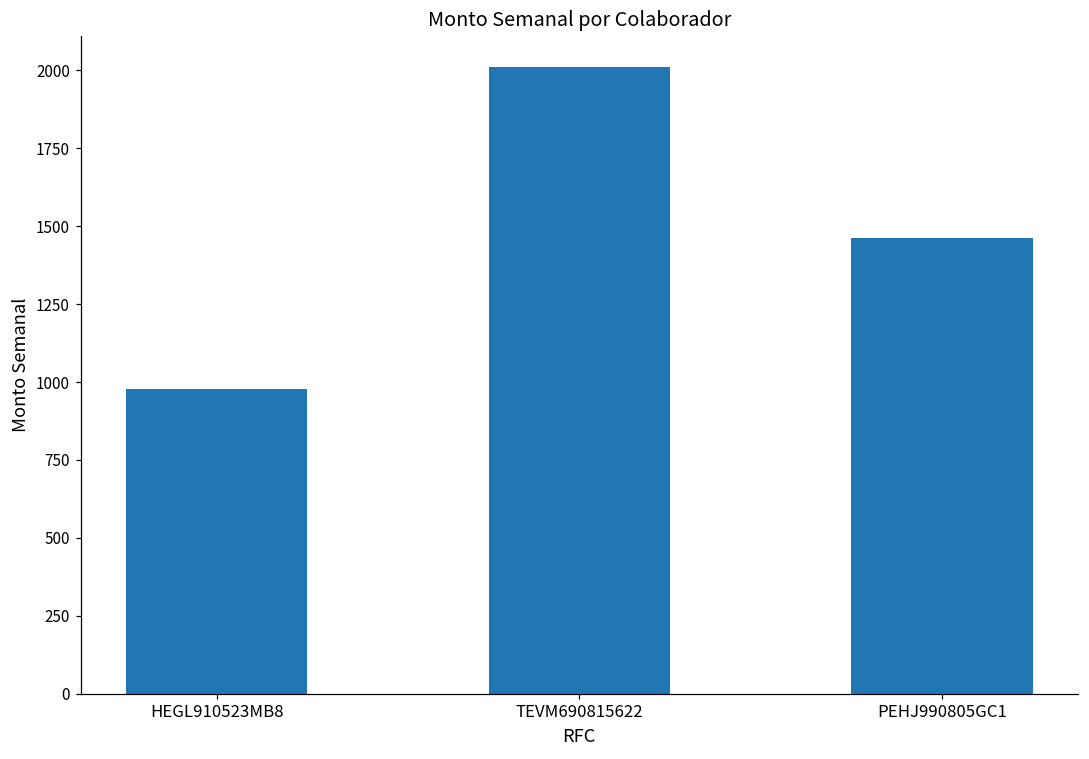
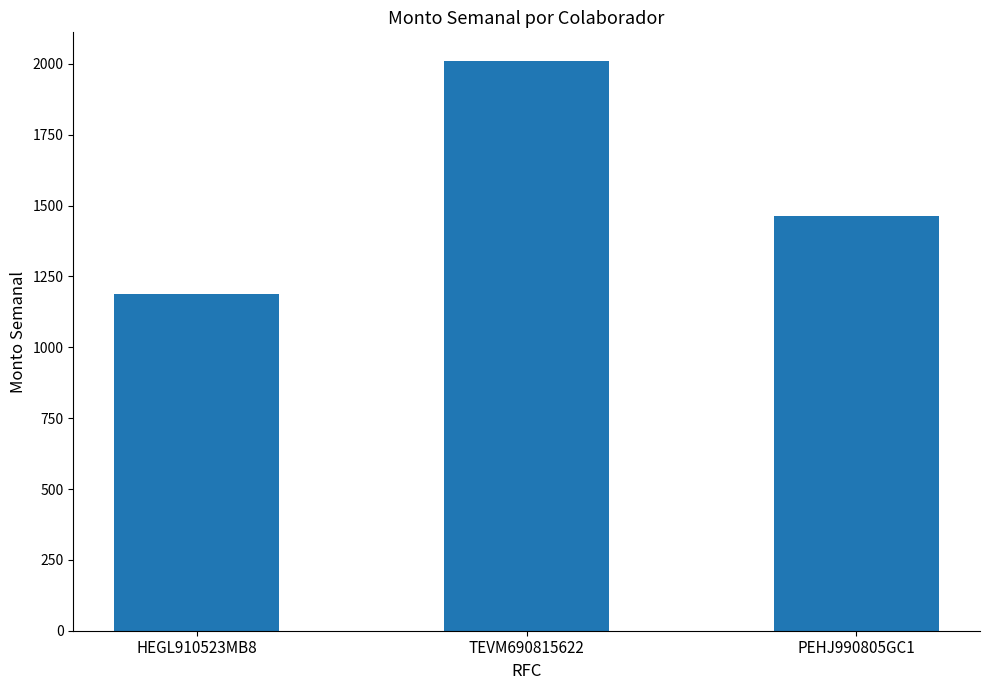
  {
-   "HEGL910523MB8": 980,
+   "HEGL910523MB8": 1190,
    "TEVM690815622": 2010,
    "PEHJ990805GC1": 1460
  }
